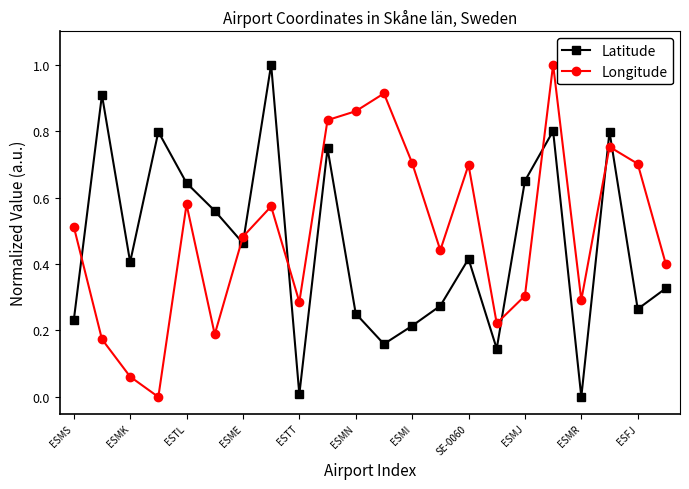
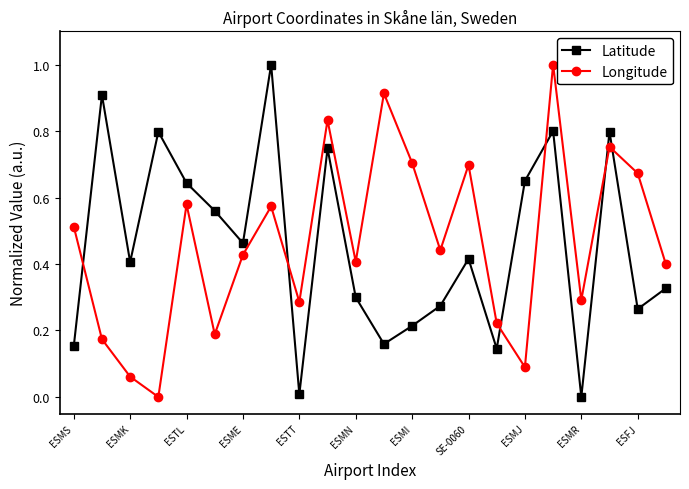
  {
    "Latitude": {
-     "ESMS": 0.23,
+     "ESMS": 0.15,
      "ESMK": 0.41,
      "ESTL": 0.64,
      "ESME": 0.46,
      "ESTT": 0.01,
-     "ESMN": 0.25,
+     "ESMN": 0.30,
      "ESMI": 0.21,
      "SE-0060": 0.42,
      "ESMJ": 0.65,
      "ESMR": 0.00,
      "ESFJ": 0.26
    },
    "Longitude": {
      "ESMS": 0.51,
      "ESMK": 0.06,
      "ESTL": 0.58,
-     "ESME": 0.48,
+     "ESME": 0.43,
      "ESTT": 0.29,
-     "ESMN": 0.86,
+     "ESMN": 0.41,
      "ESMI": 0.70,
      "SE-0060": 0.70,
-     "ESMJ": 0.30,
+     "ESMJ": 0.09,
      "ESMR": 0.29,
-     "ESFJ": 0.70
+     "ESFJ": 0.67
    }
  }
